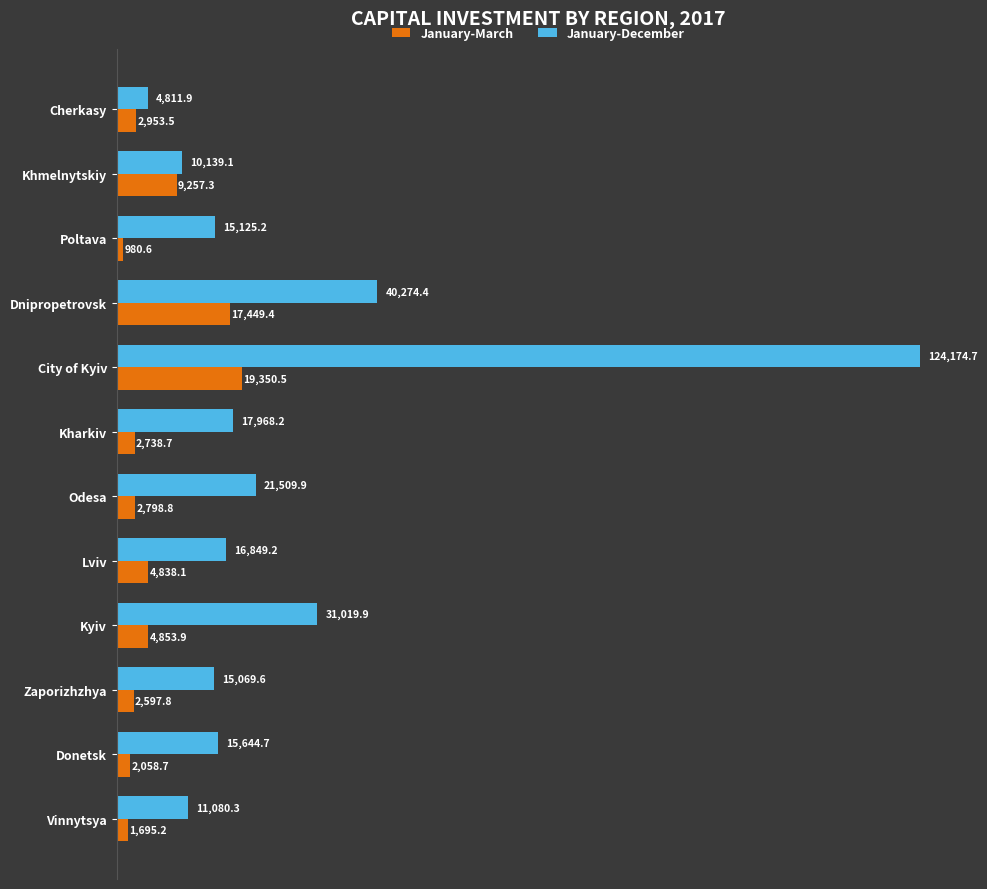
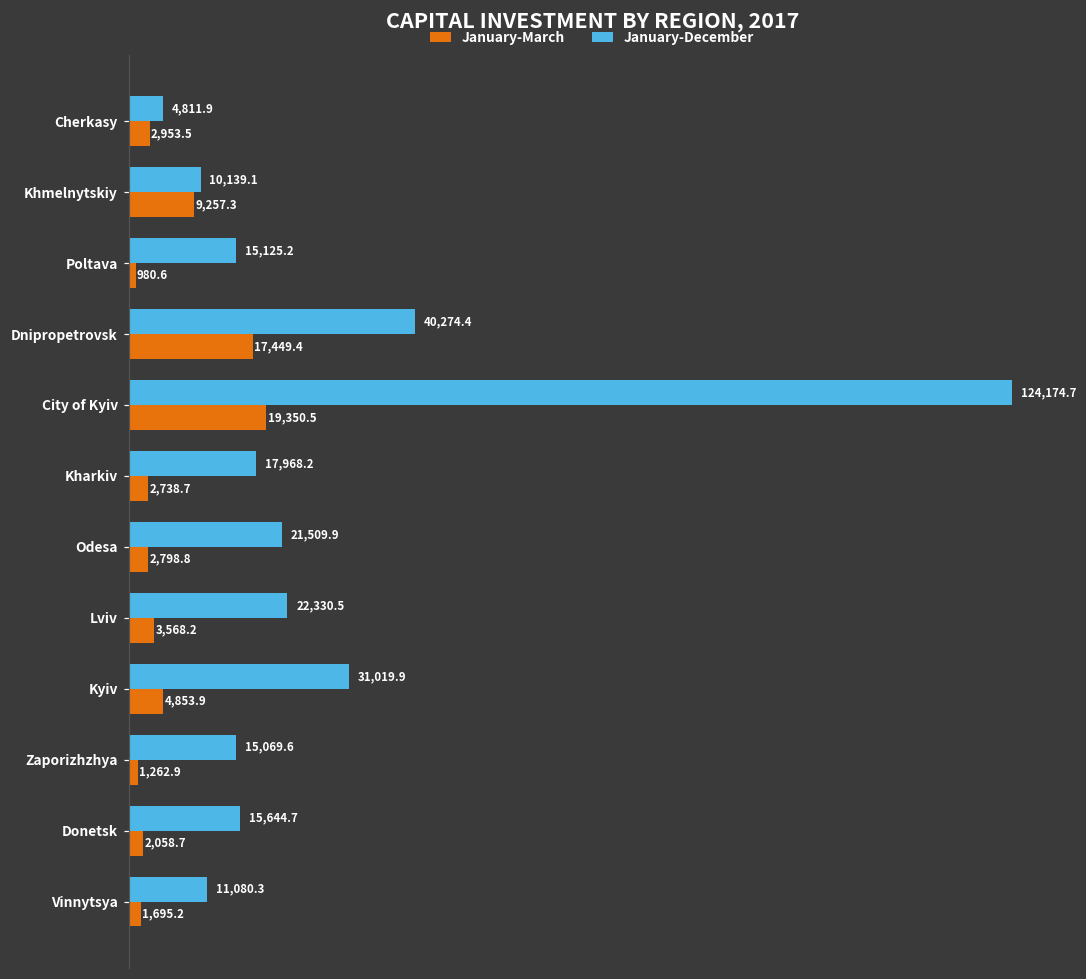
  {
    "January-March": {
      "Cherkasy": "2,953.5",
      "Khmelnytskiy": "9,257.3",
      "Poltava": "980.6",
      "Dnipropetrovsk": "17,449.4",
      "City of Kyiv": "19,350.5",
      "Kharkiv": "2,738.7",
      "Odesa": "2,798.8",
-     "Lviv": "4,838.1",
+     "Lviv": "3,568.2",
      "Kyiv": "4,853.9",
-     "Zaporizhzhya": "2,597.8",
+     "Zaporizhzhya": "1,262.9",
      "Donetsk": "2,058.7",
      "Vinnytsya": "1,695.2"
    },
    "January-December": {
      "Cherkasy": "4,811.9",
      "Khmelnytskiy": "10,139.1",
      "Poltava": "15,125.2",
      "Dnipropetrovsk": "40,274.4",
      "City of Kyiv": "124,174.7",
      "Kharkiv": "17,968.2",
      "Odesa": "21,509.9",
-     "Lviv": "16,849.2",
+     "Lviv": "22,330.5",
      "Kyiv": "31,019.9",
      "Zaporizhzhya": "15,069.6",
      "Donetsk": "15,644.7",
      "Vinnytsya": "11,080.3"
    }
  }
